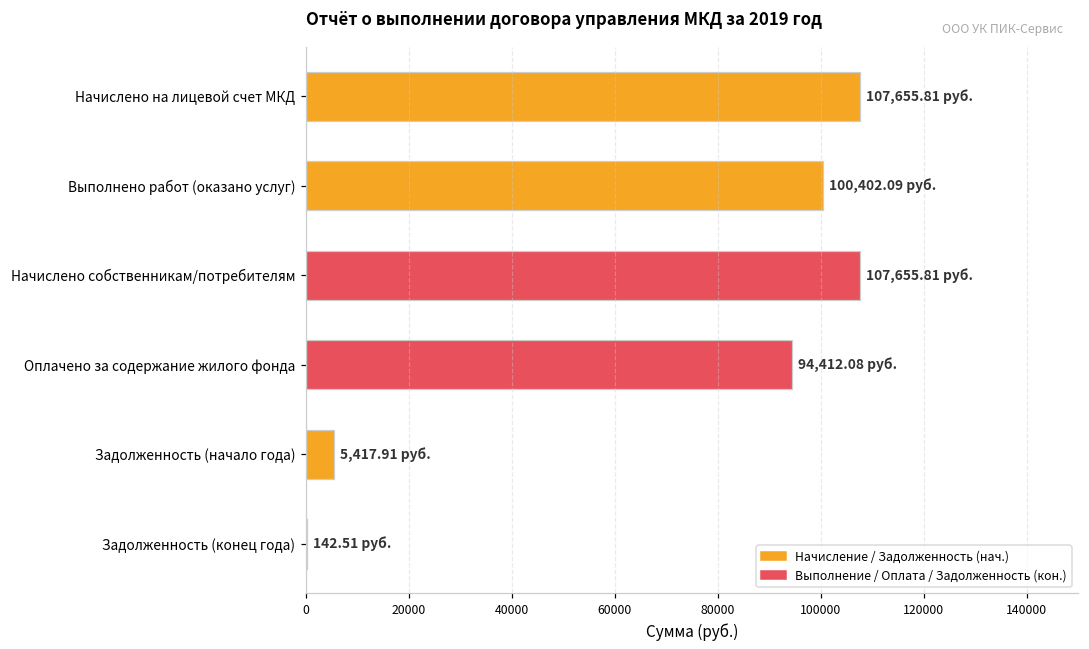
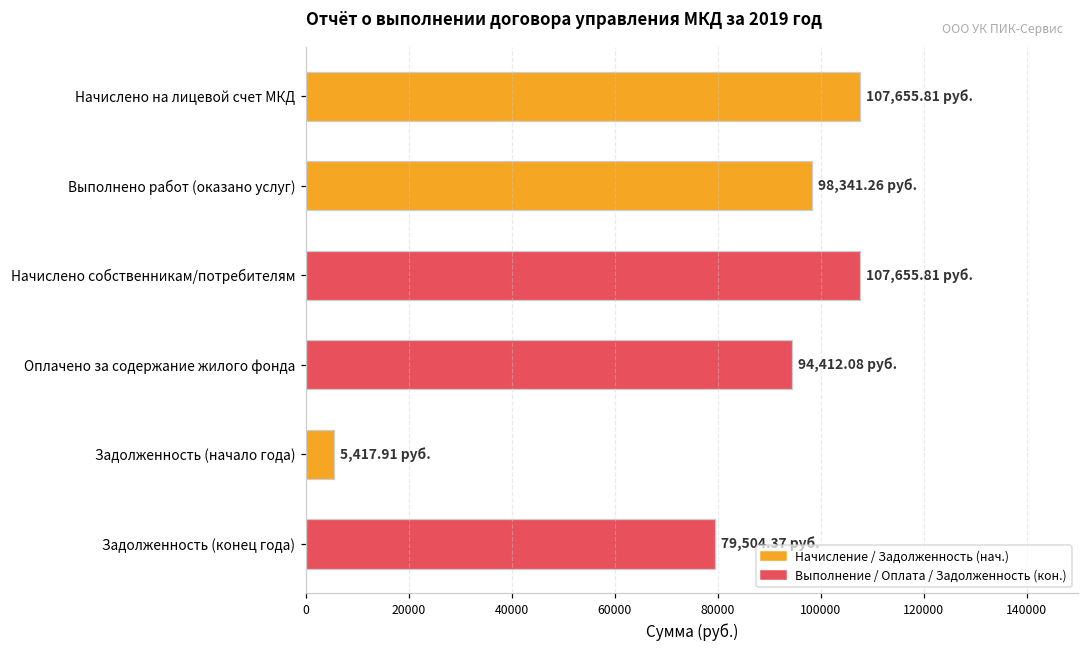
  {
    "Начислено на лицевой счет МКД": "107,655.81",
-   "Выполнено работ (оказано услуг)": "100,402.09",
+   "Выполнено работ (оказано услуг)": "98,341.26",
    "Начислено собственникам/потребителям": "107,655.81",
    "Оплачено за содержание жилого фонда": "94,412.08",
    "Задолженность (начало года)": "5,417.91",
-   "Задолженность (конец года)": "0"
+   "Задолженность (конец года)": "80000"
  }
